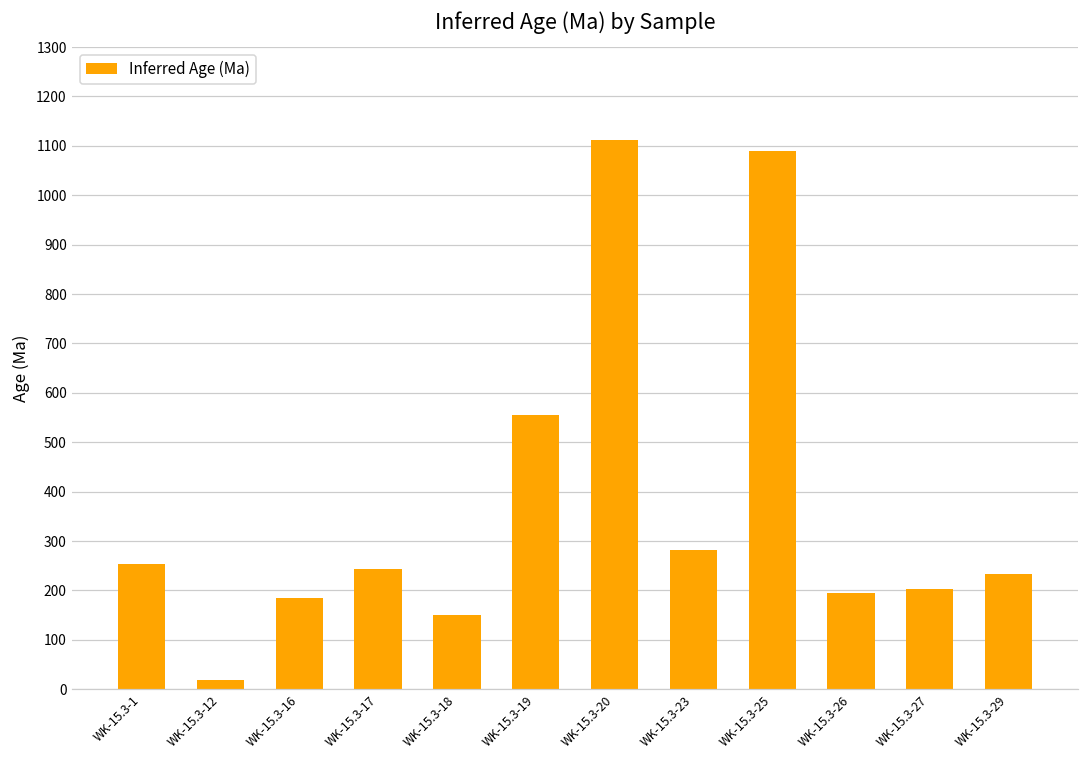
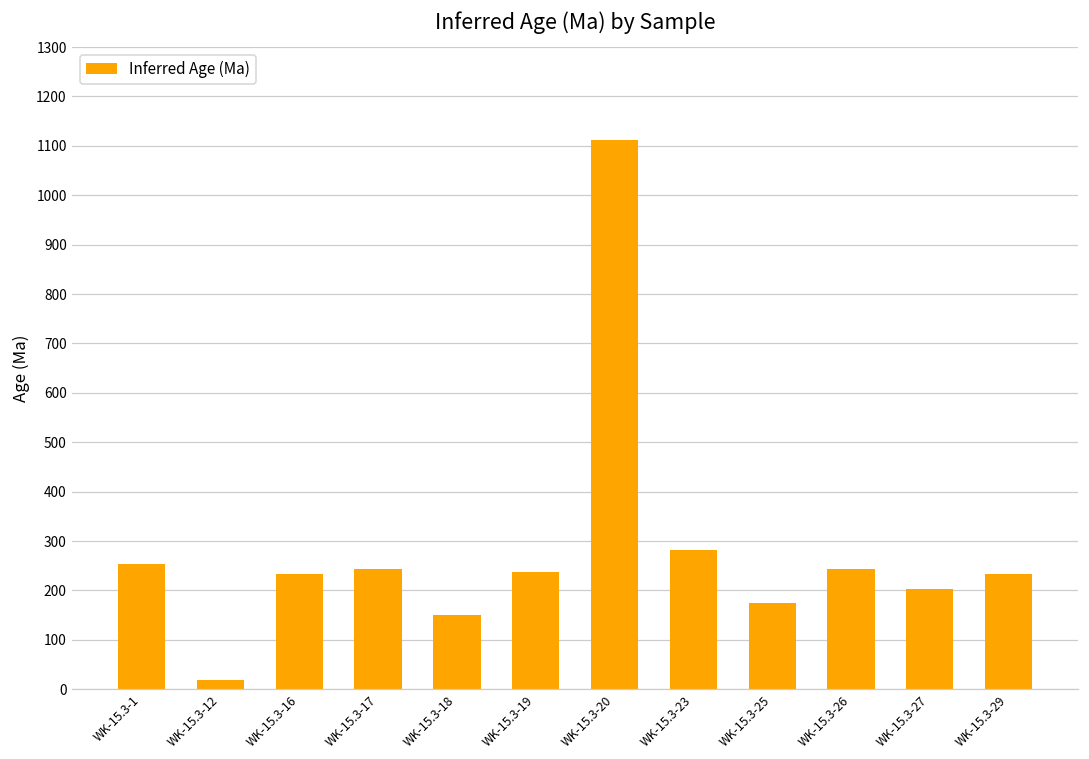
  {
    "WK-15.3-1": 250,
    "WK-15.3-12": 20,
-   "WK-15.3-16": 180,
+   "WK-15.3-16": 230,
    "WK-15.3-17": 240,
    "WK-15.3-18": 150,
-   "WK-15.3-19": 560,
+   "WK-15.3-19": 240,
    "WK-15.3-20": 1110,
    "WK-15.3-23": 280,
-   "WK-15.3-25": 1090,
-   "WK-15.3-26": 190,
+   "WK-15.3-25": 170,
+   "WK-15.3-26": 240,
    "WK-15.3-27": 200,
    "WK-15.3-29": 230
  }
